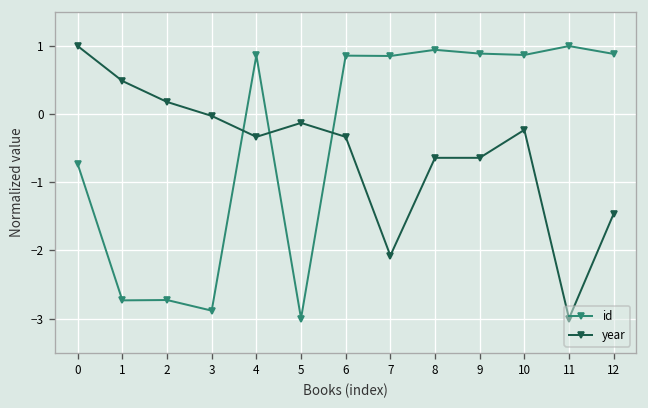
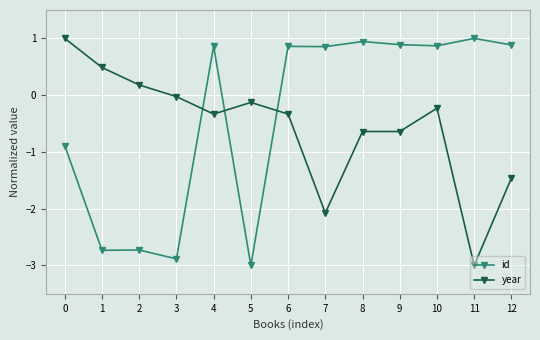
  {
    "id": {
-     "0": -0.7,
+     "0": -0.9,
      "1": -2.7,
      "2": -2.7,
      "3": -2.9,
      "4": 0.9,
      "5": -3.0,
      "6": 0.9,
      "7": 0.9,
      "8": 0.9,
      "9": 0.9,
      "10": 0.9,
      "11": 1.0,
      "12": 0.9
    },
    "year": {
      "0": 1.0,
      "1": 0.5,
      "2": 0.2,
      "3": 0.0,
      "4": -0.3,
      "5": -0.1,
      "6": -0.3,
      "7": -2.1,
      "8": -0.6,
      "9": -0.6,
      "10": -0.2,
      "12": -1.5
    }
  }
